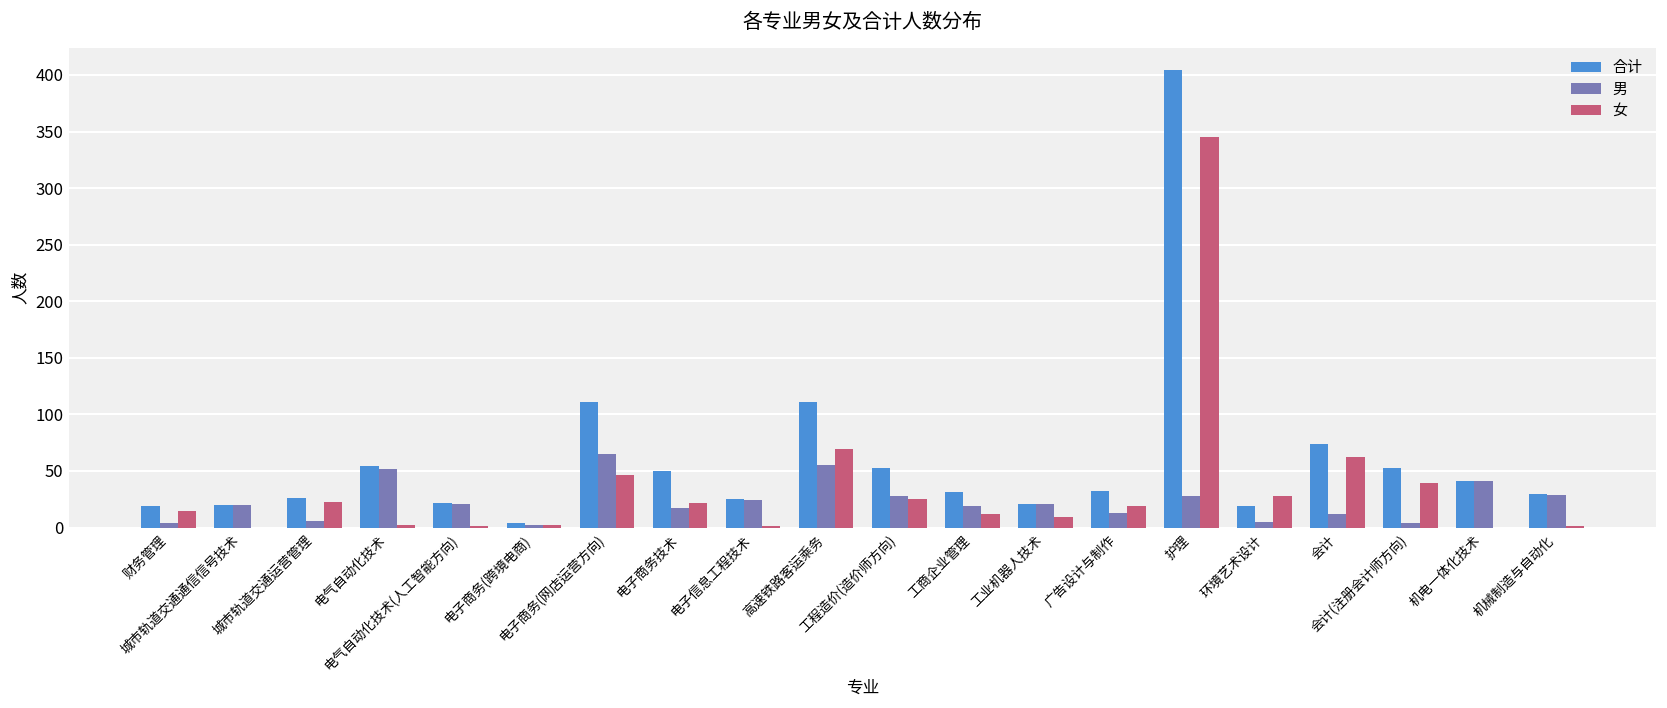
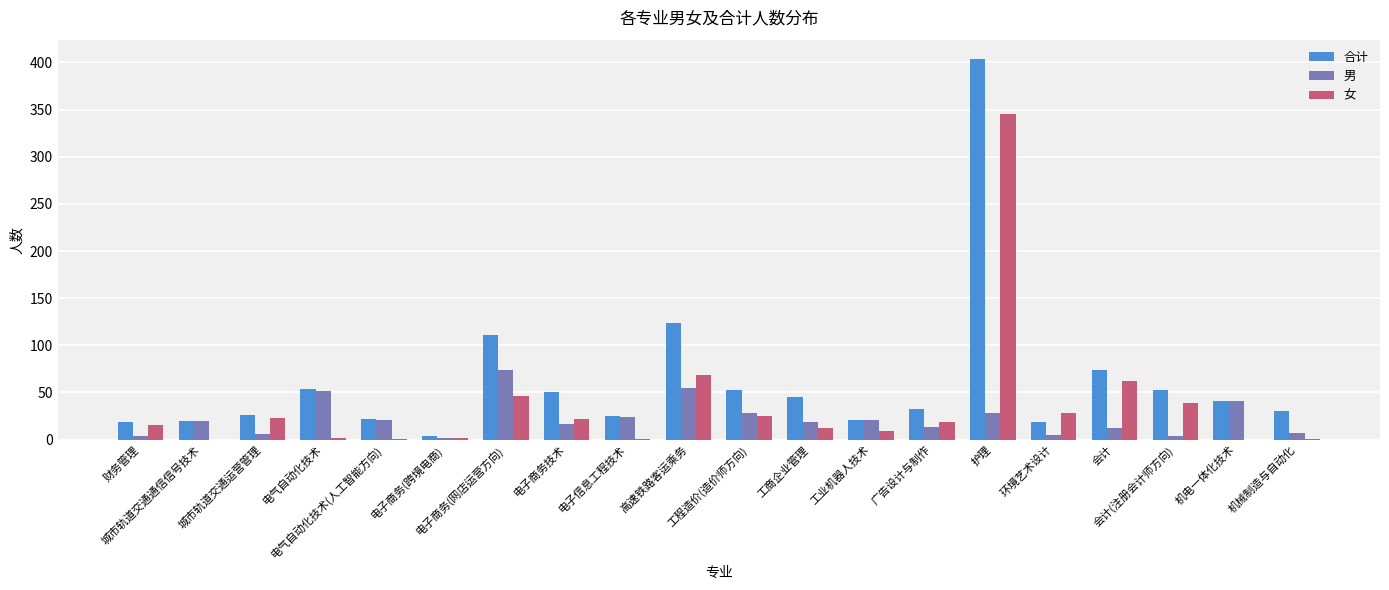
  {
    "合计": {
      "财务管理": 20,
      "城市轨道交通通信信号技术": 20,
      "城市轨道交通运营管理": 30,
      "电气自动化技术": 50,
      "电气自动化技术(人工智能方向)": 20,
      "电子商务(跨境电商)": 0,
      "电子商务(网店运营方向)": 110,
      "电子商务技术": 50,
      "电子信息工程技术": 30,
-     "高速铁路客运乘务": 110,
+     "高速铁路客运乘务": 120,
      "工程造价(造价师方向)": 50,
-     "工商企业管理": 30,
+     "工商企业管理": 50,
      "工业机器人技术": 20,
      "广告设计与制作": 30,
      "护理": 400,
      "环境艺术设计": 20,
      "会计": 70,
      "会计(注册会计师方向)": 50,
      "机电一体化技术": 40,
      "机械制造与自动化": 30
    },
    "男": {
      "财务管理": 0,
      "城市轨道交通通信信号技术": 20,
      "城市轨道交通运营管理": 10,
      "电气自动化技术": 50,
      "电气自动化技术(人工智能方向)": 20,
-     "电子商务(网店运营方向)": 65,
+     "电子商务(网店运营方向)": 74,
      "电子商务技术": 20,
      "电子信息工程技术": 20,
      "高速铁路客运乘务": 60,
      "工程造价(造价师方向)": 30,
      "工商企业管理": 20,
      "工业机器人技术": 20,
      "广告设计与制作": 10,
      "护理": 30,
      "环境艺术设计": 10,
      "会计": 10,
      "会计(注册会计师方向)": 0,
      "机电一体化技术": 40,
-     "机械制造与自动化": 30
+     "机械制造与自动化": 10
    },
    "女": {
      "财务管理": 20,
      "城市轨道交通通信信号技术": 0,
      "城市轨道交通运营管理": 20,
      "电子商务(网店运营方向)": 50,
      "电子商务技术": 20,
      "高速铁路客运乘务": 70,
      "工程造价(造价师方向)": 30,
      "工商企业管理": 10,
      "工业机器人技术": 10,
      "广告设计与制作": 20,
      "护理": 350,
      "环境艺术设计": 30,
      "会计": 60,
      "会计(注册会计师方向)": 40,
      "机电一体化技术": 0
    }
  }
